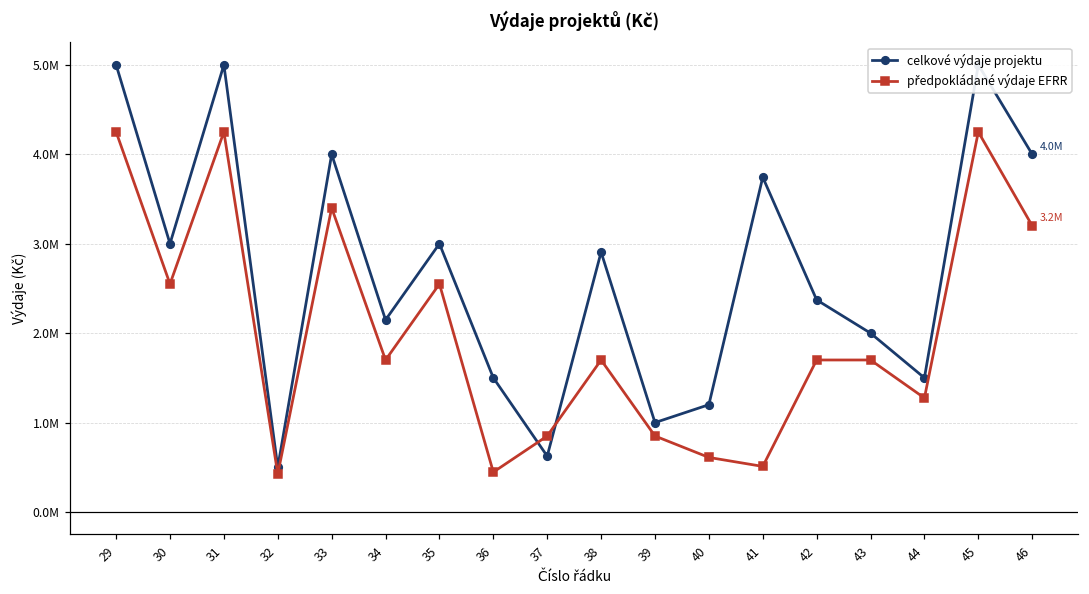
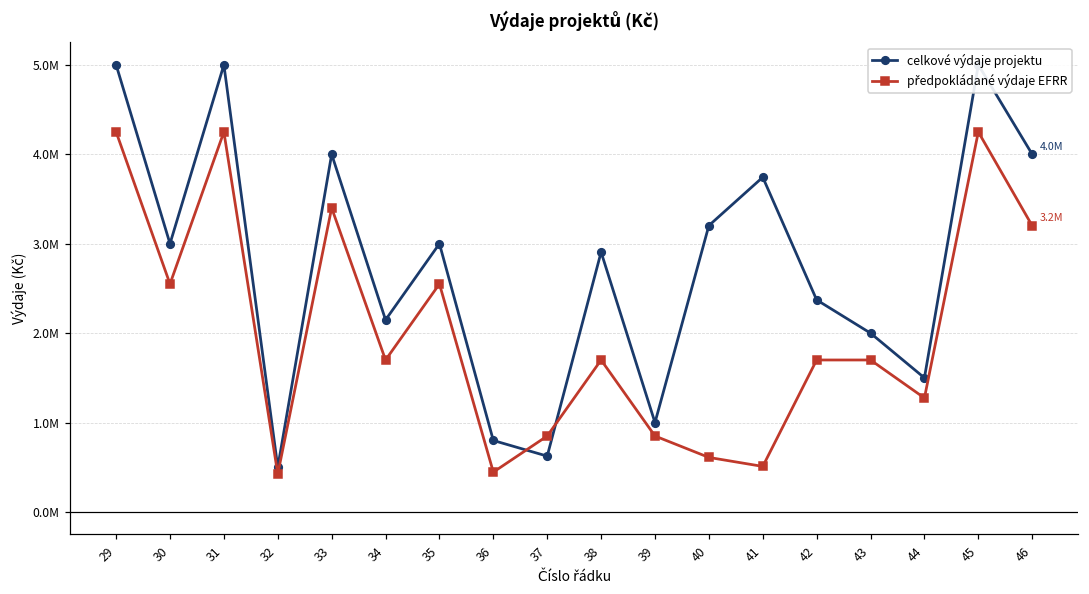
  {
    "celkové výdaje projektu": {
      "29": "5000000",
      "30": "3000000",
      "31": "5000000",
      "32": "500000",
      "33": "4000000",
      "34": "2100000",
      "35": "3000000",
-     "36": "1500000",
+     "36": "800000",
      "37": "600000",
      "38": "2900000",
      "39": "1000000",
-     "40": "1200000",
+     "40": "3200000",
      "41": "3700000",
      "42": "2400000",
      "43": "2000000",
      "44": "1500000"
    },
    "předpokládané výdaje EFRR": {
      "46": "3.2M"
    }
  }
